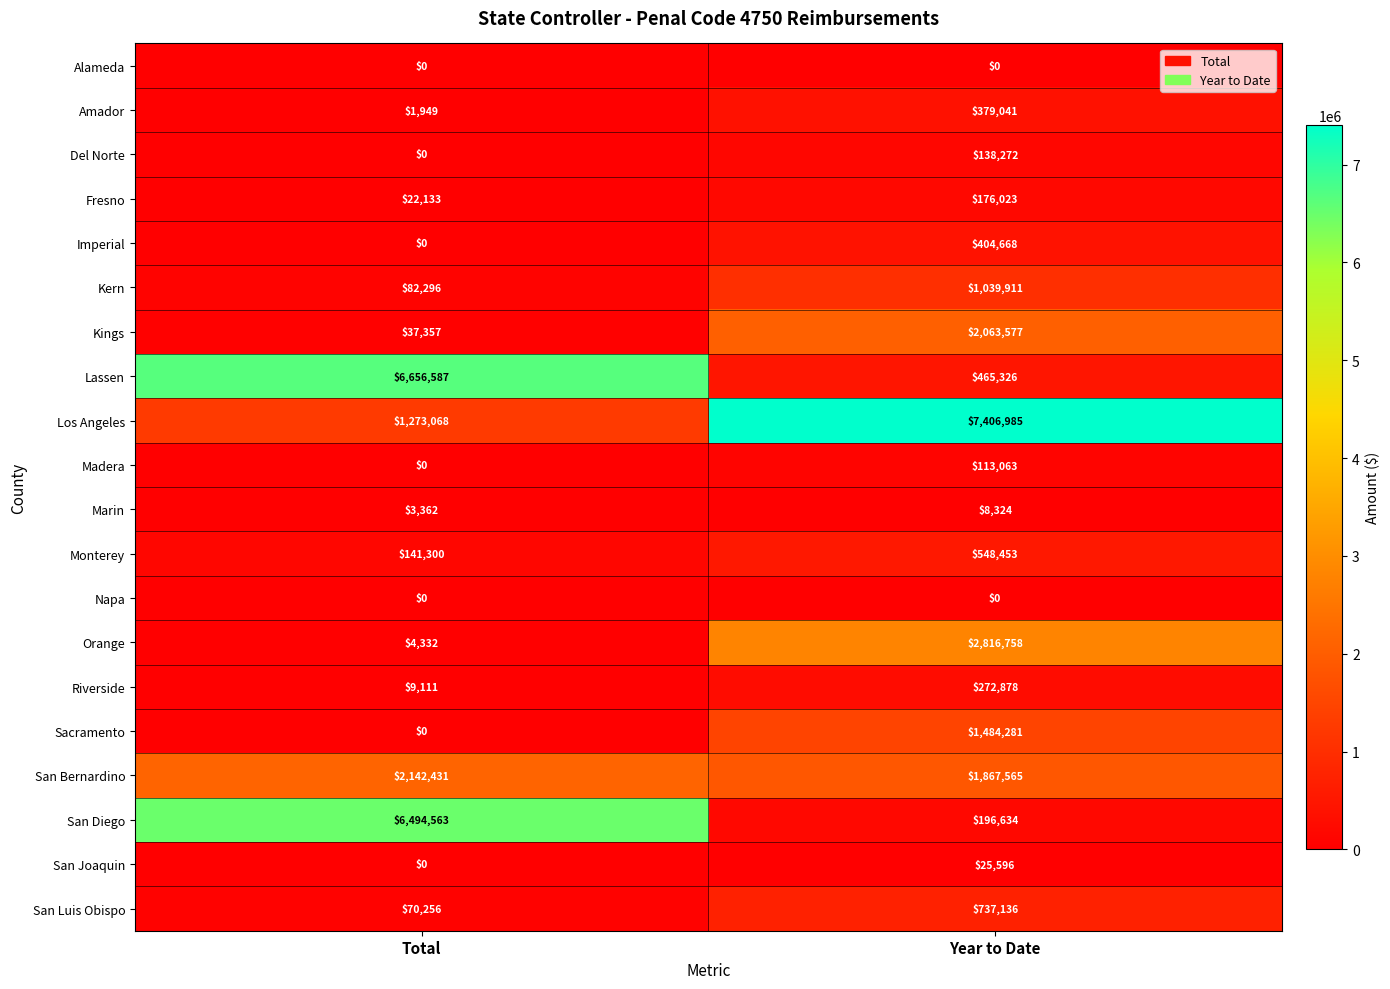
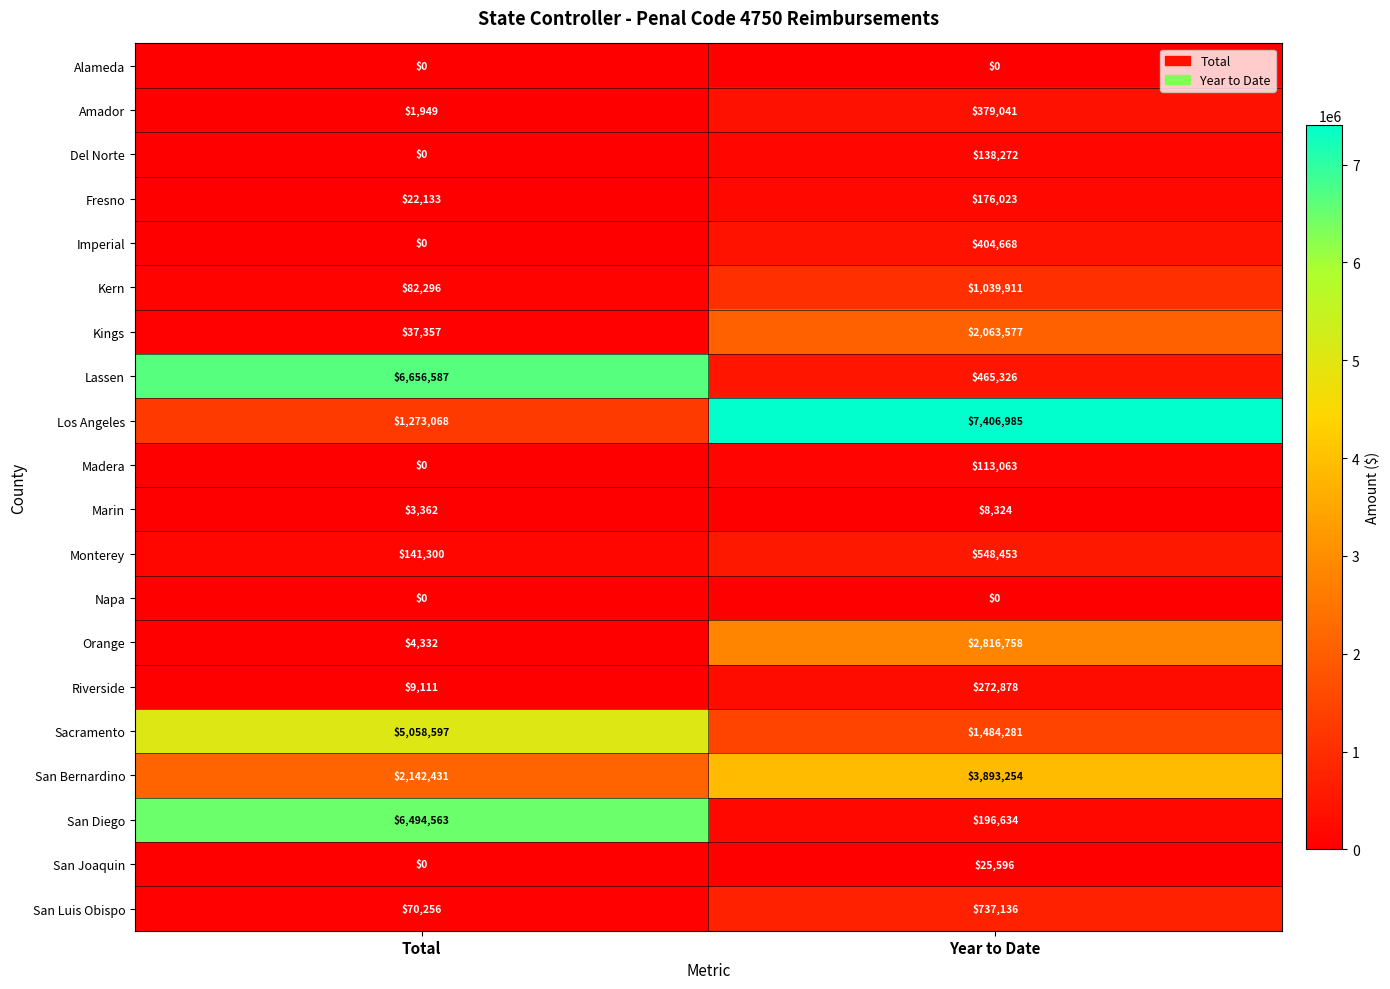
  {
    "Alameda": {
      "Total": "$0",
      "Year to Date": "$0"
    },
    "Amador": {
      "Total": "$1,949",
      "Year to Date": "$379,041"
    },
    "Del Norte": {
      "Total": "$0",
      "Year to Date": "$138,272"
    },
    "Fresno": {
      "Total": "$22,133",
      "Year to Date": "$176,023"
    },
    "Imperial": {
      "Total": "$0",
      "Year to Date": "$404,668"
    },
    "Kern": {
      "Total": "$82,296",
      "Year to Date": "$1,039,911"
    },
    "Kings": {
      "Total": "$37,357",
      "Year to Date": "$2,063,577"
    },
    "Lassen": {
      "Total": "$6,656,587",
      "Year to Date": "$465,326"
    },
    "Los Angeles": {
      "Total": "$1,273,068",
      "Year to Date": "$7,406,985"
    },
    "Madera": {
      "Total": "$0",
      "Year to Date": "$113,063"
    },
    "Marin": {
      "Total": "$3,362",
      "Year to Date": "$8,324"
    },
    "Monterey": {
      "Total": "$141,300",
      "Year to Date": "$548,453"
    },
    "Napa": {
      "Total": "$0",
      "Year to Date": "$0"
    },
    "Orange": {
      "Total": "$4,332",
      "Year to Date": "$2,816,758"
    },
    "Riverside": {
      "Total": "$9,111",
      "Year to Date": "$272,878"
    },
    "Sacramento": {
-     "Total": "$0",
+     "Total": "$5,058,597",
      "Year to Date": "$1,484,281"
    },
    "San Bernardino": {
      "Total": "$2,142,431",
-     "Year to Date": "$1,867,565"
+     "Year to Date": "$3,893,254"
    },
    "San Diego": {
      "Total": "$6,494,563",
      "Year to Date": "$196,634"
    },
    "San Joaquin": {
      "Total": "$0",
      "Year to Date": "$25,596"
    },
    "San Luis Obispo": {
      "Total": "$70,256",
      "Year to Date": "$737,136"
    }
  }
